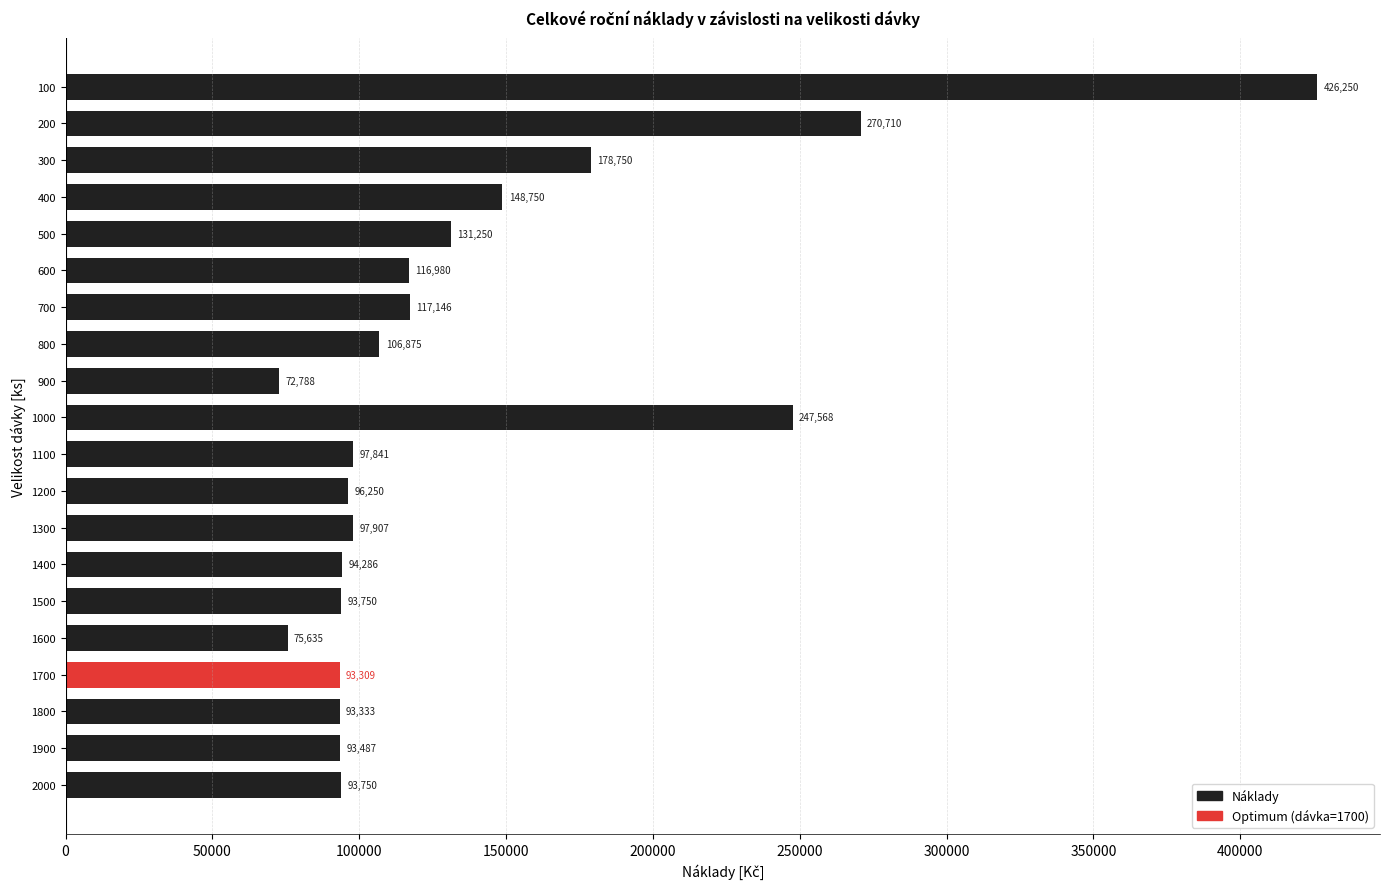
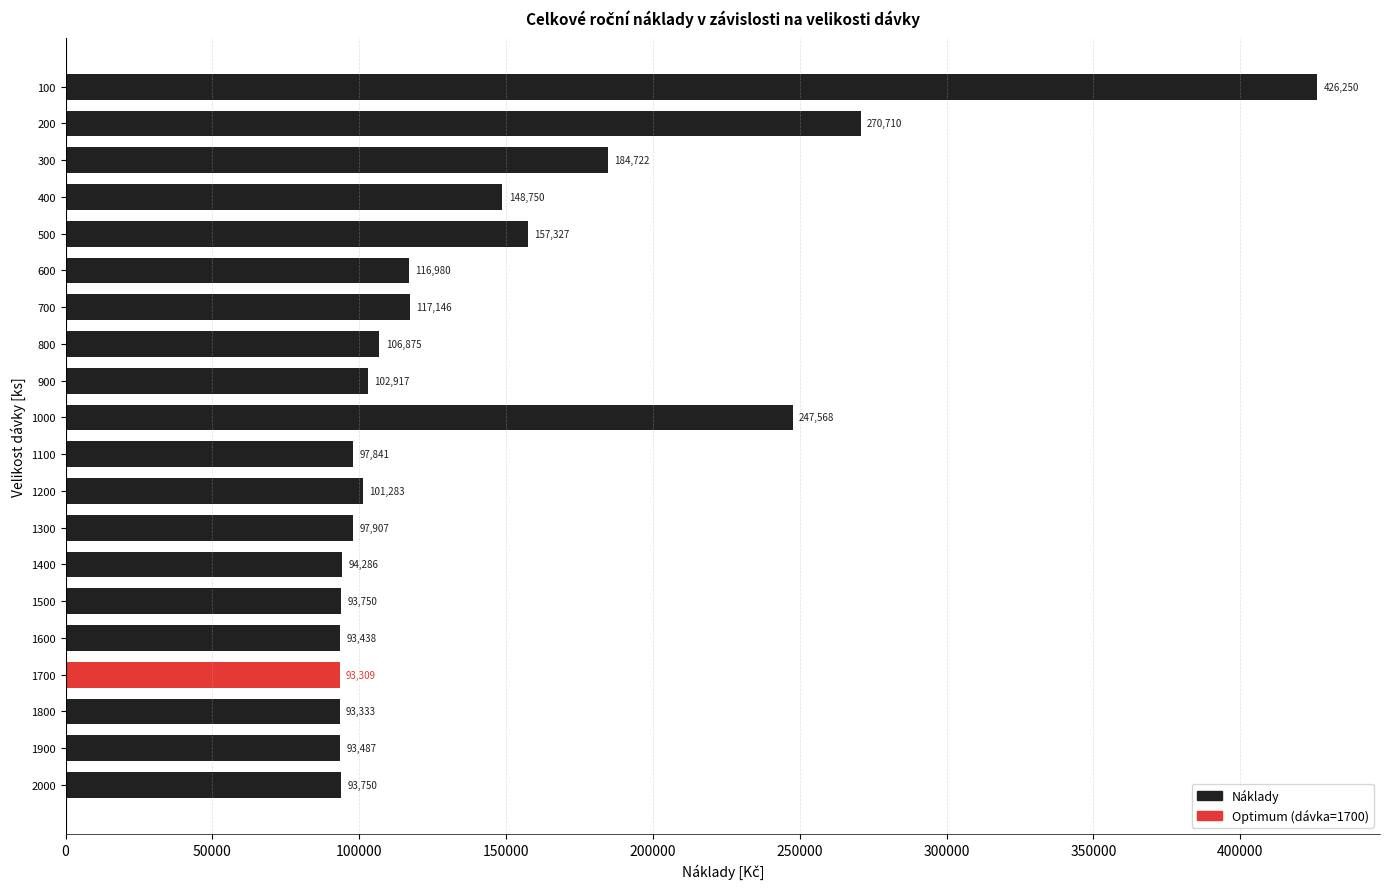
  {
    "100": "426,250",
    "200": "270,710",
-   "300": "178,750",
+   "300": "184,722",
    "400": "148,750",
-   "500": "131,250",
+   "500": "157,327",
    "600": "116,980",
    "700": "117,146",
    "800": "106,875",
-   "900": "72,788",
+   "900": "102,917",
    "1000": "247,568",
    "1100": "97,841",
-   "1200": "96,250",
+   "1200": "101,283",
    "1300": "97,907",
    "1400": "94,286",
    "1500": "93,750",
-   "1600": "75,635",
+   "1600": "93,438",
    "1700": "93,309",
    "1800": "93,333",
    "1900": "93,487",
    "2000": "93,750"
  }
